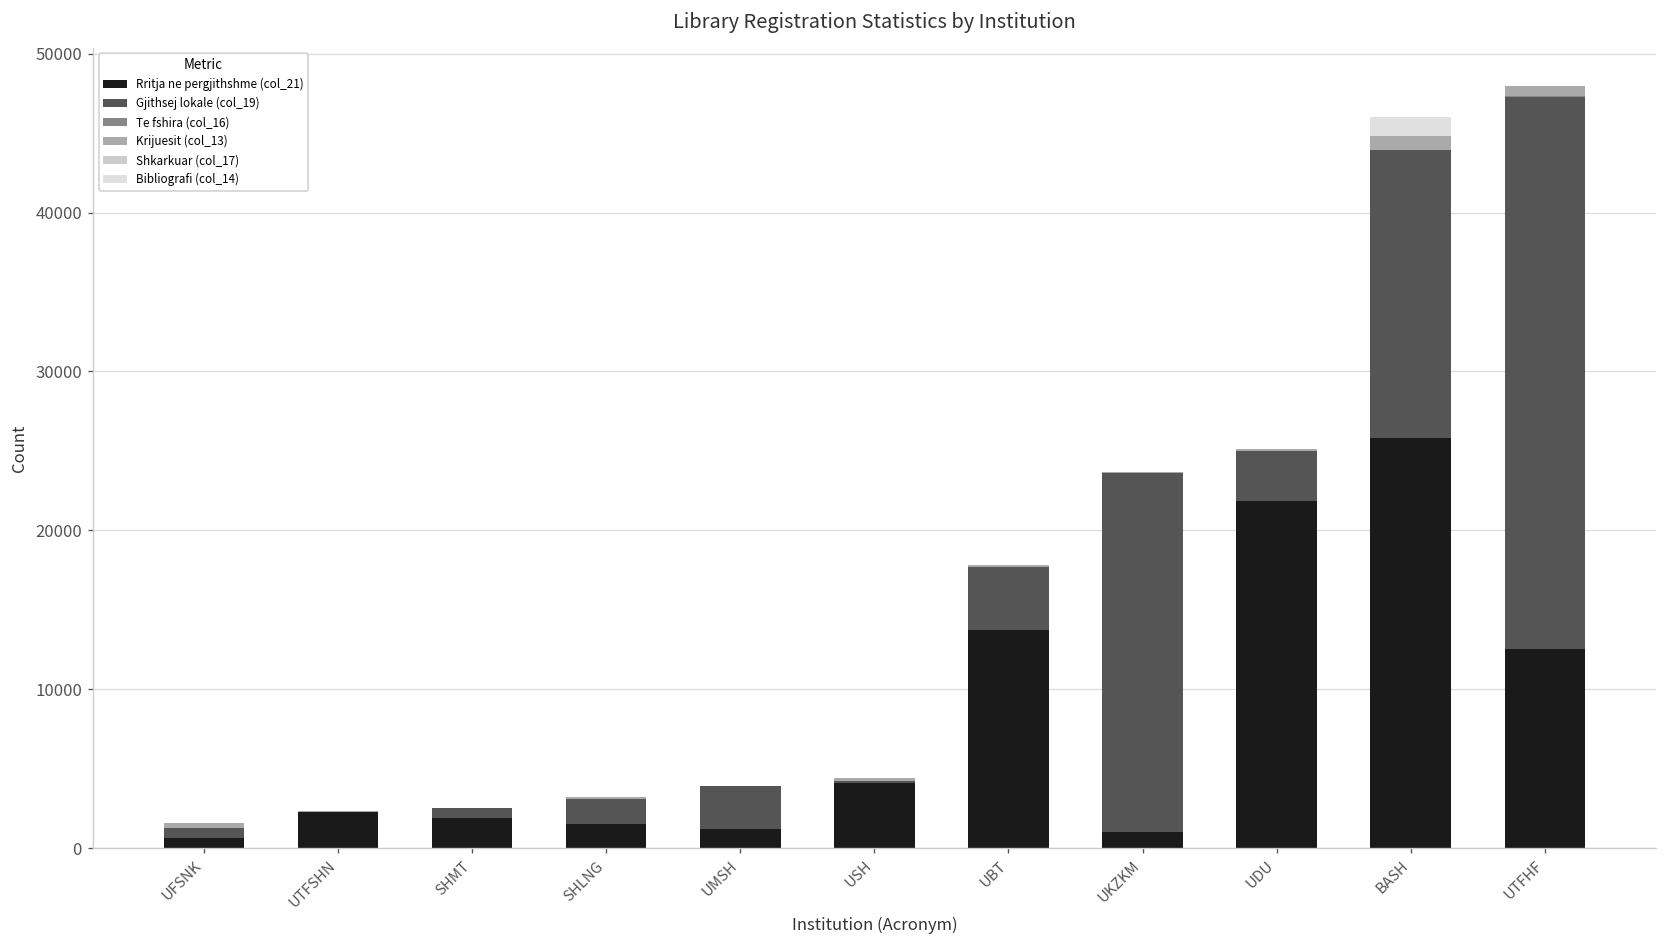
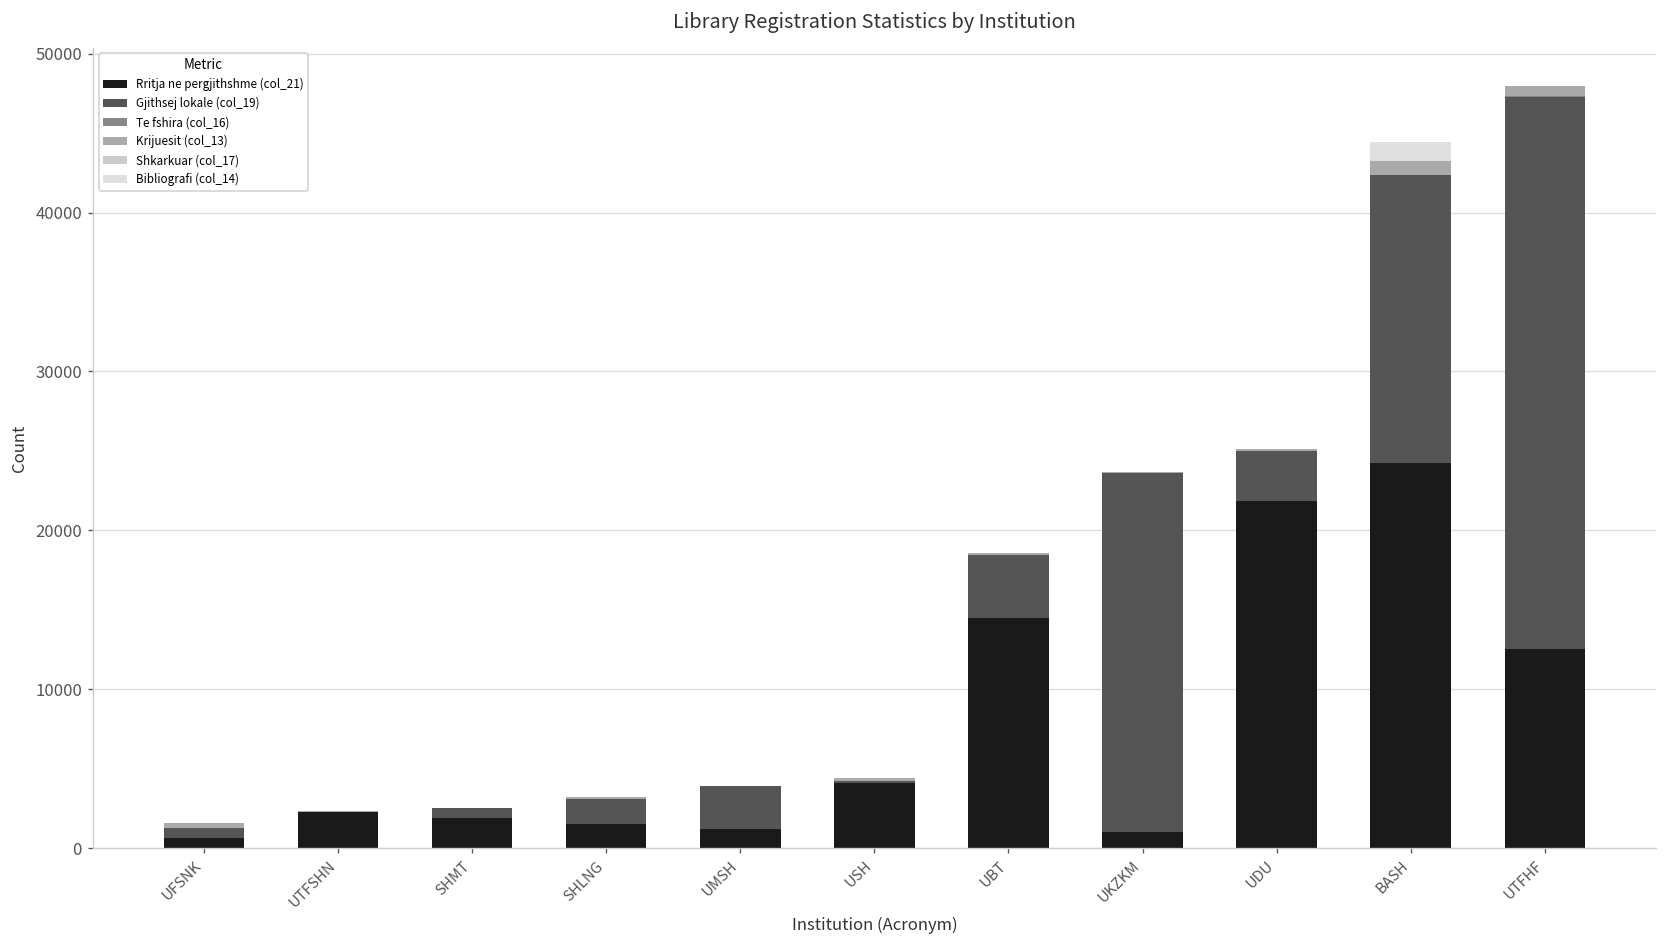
  {
    "Rritja ne pergjithshme (col_21)": {
      "UFSNK": 600,
      "UTFSHN": 2300,
      "SHMT": 1900,
      "SHLNG": 1500,
      "UMSH": 1200,
      "USH": 4100,
-     "UBT": 13800,
+     "UBT": 14500,
      "UKZKM": 1000,
      "UDU": 21900,
-     "BASH": 25800,
+     "BASH": 24200,
      "UTFHF": 12500
    },
    "Gjithsej lokale (col_19)": {
      "UFSNK": 700,
      "SHMT": 600,
      "SHLNG": 1600,
      "UMSH": 2700,
      "UBT": 4000,
      "UKZKM": 22600,
      "UDU": 3200,
      "BASH": 18100,
      "UTFHF": 34800
    },
    "Te fshira (col_16)": {
      "UFSNK": 0,
      "UTFSHN": 0,
      "SHMT": 0,
      "SHLNG": 0,
      "UMSH": 0,
      "USH": 0,
      "UBT": 0,
      "UKZKM": 0
    }
  }
